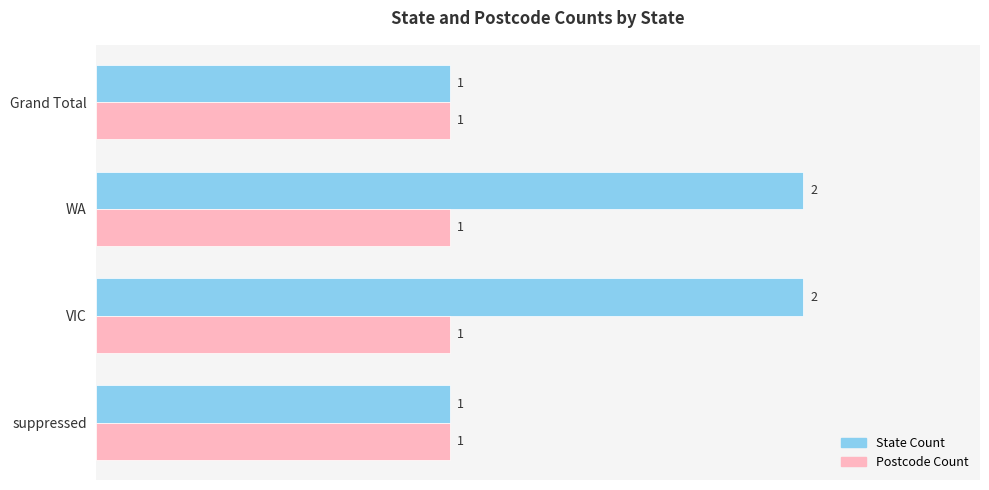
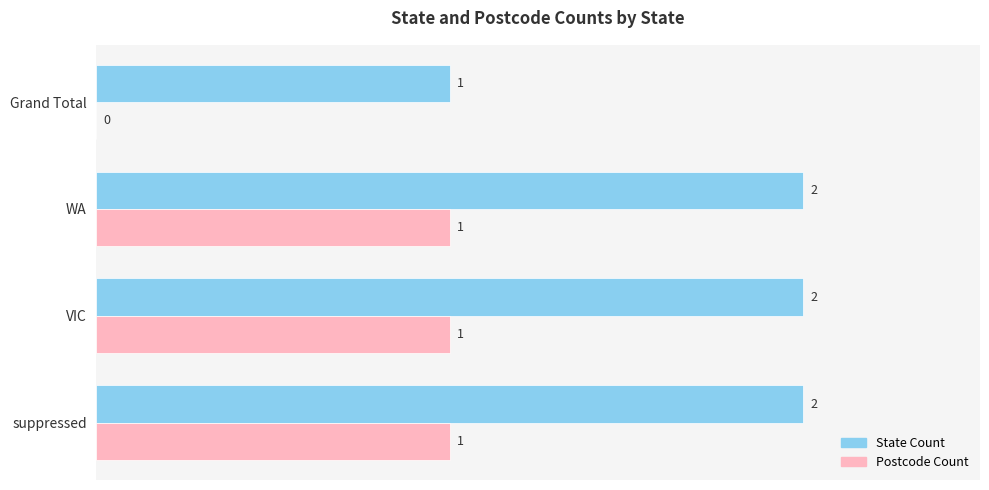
  {
    "State Count": {
      "Grand Total": 1,
      "WA": 2,
      "VIC": 2,
-     "suppressed": 1
+     "suppressed": 2
    },
    "Postcode Count": {
-     "Grand Total": 1,
+     "Grand Total": 0,
      "WA": 1,
      "VIC": 1,
      "suppressed": 1
    }
  }
